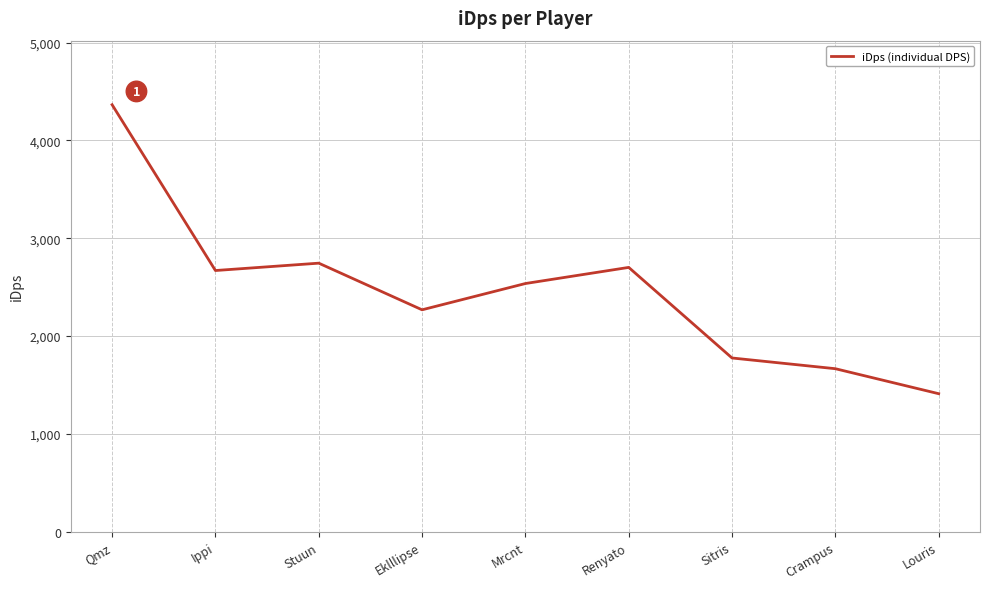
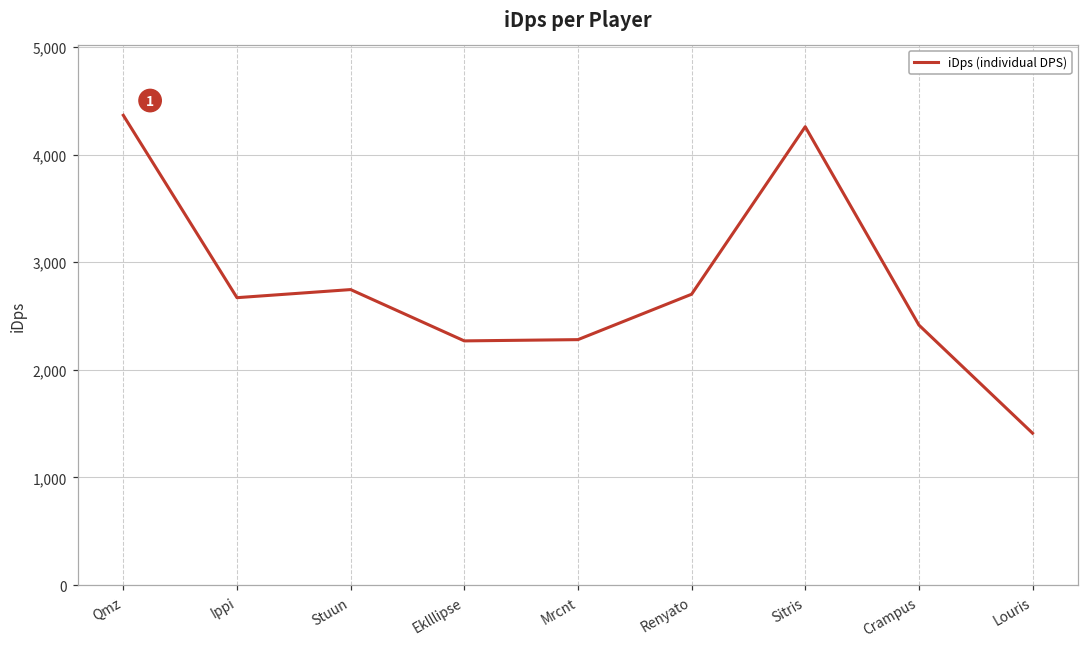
  {
    "Ippi": "2,700",
    "Stuun": "2,700",
    "Eklllipse": "2,300",
-   "Mrcnt": "2,500",
+   "Mrcnt": "2,300",
    "Renyato": "2,700",
-   "Sitris": "1,800",
-   "Crampus": "1,700",
+   "Sitris": "4,300",
+   "Crampus": "2,400",
    "Louris": "1,400"
  }
